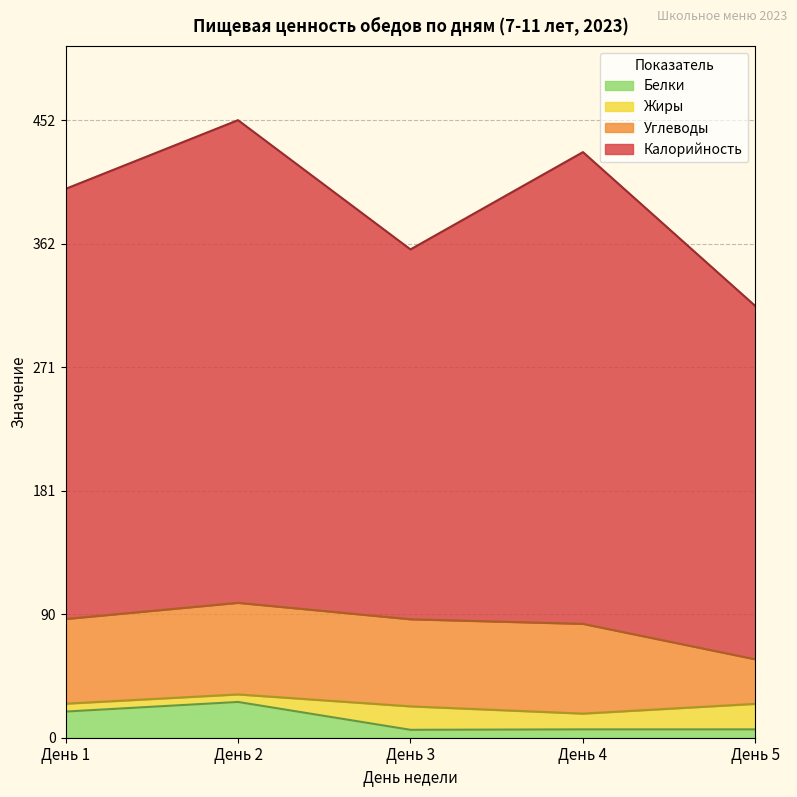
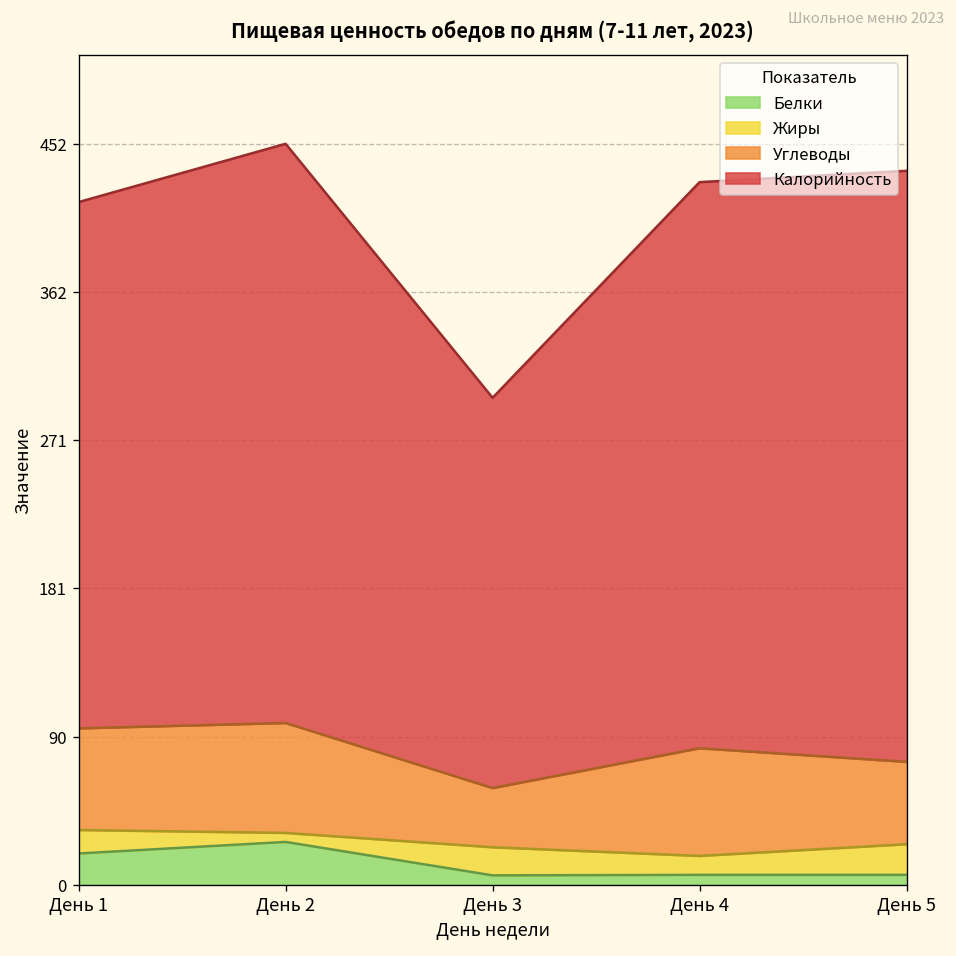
  {
    "Белки": {
      "День 1": 19,
      "День 2": 26,
      "День 3": 6,
      "День 4": 6,
      "День 5": 6
    },
    "Жиры": {
-     "День 1": 6,
+     "День 1": 14,
      "День 2": 6,
      "День 3": 17,
      "День 4": 12,
      "День 5": 19
    },
    "Углеводы": {
      "День 1": 62,
      "День 2": 67,
-     "День 3": 64,
+     "День 3": 36,
      "День 4": 66,
-     "День 5": 33
+     "День 5": 50
    },
    "Калорийность": {
-     "День 1": 315,
+     "День 1": 321,
      "День 2": 353,
-     "День 3": 271,
+     "День 3": 238,
      "День 4": 345,
-     "День 5": 259
+     "День 5": 361
    }
  }
